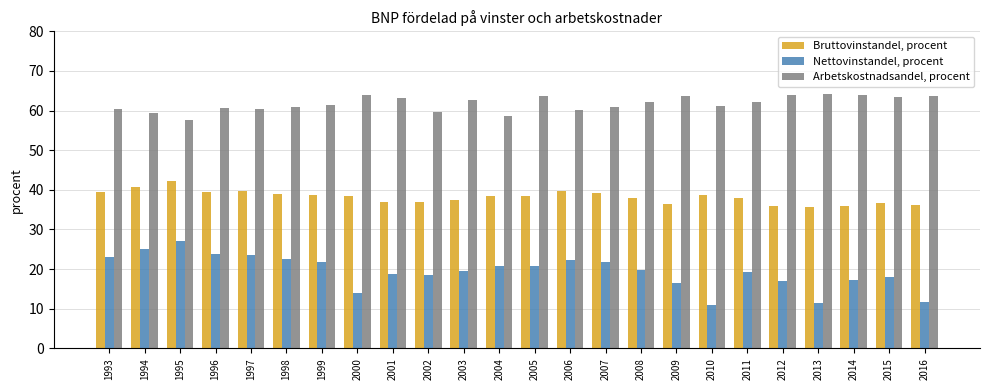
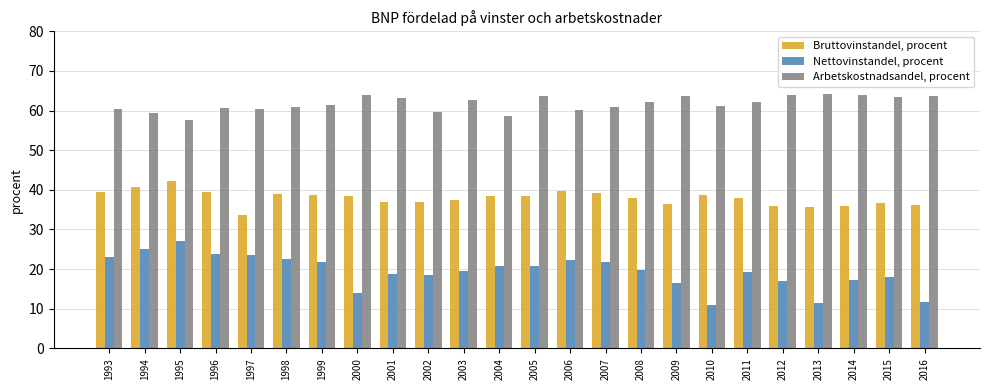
  {
    "Bruttovinstandel, procent": {
      "1993": 40,
      "1994": 41,
      "1995": 42,
      "1996": 39,
-     "1997": 40,
+     "1997": 34,
      "1998": 39,
      "1999": 39,
      "2000": 38,
      "2001": 37,
      "2002": 37,
      "2003": 37,
      "2004": 38,
      "2005": 39,
      "2006": 40,
      "2007": 39,
      "2008": 38,
      "2009": 36,
      "2010": 39,
      "2011": 38,
      "2012": 36,
      "2013": 36,
      "2014": 36,
      "2015": 37,
      "2016": 36
    },
    "Nettovinstandel, procent": {
      "1993": 23,
      "1994": 25,
      "1995": 27,
      "1996": 24,
      "1997": 24,
      "1998": 23,
      "1999": 22,
      "2000": 14,
      "2001": 19,
      "2002": 19,
      "2003": 20,
      "2004": 21,
      "2005": 21,
      "2006": 22,
      "2007": 22,
      "2008": 20,
      "2009": 16,
      "2010": 11,
      "2011": 19,
      "2012": 17,
      "2013": 11,
      "2014": 17,
      "2015": 18,
      "2016": 12
    },
    "Arbetskostnadsandel, procent": {
      "1993": 60,
      "1994": 59,
      "1995": 58,
      "1996": 61,
      "1997": 60,
      "1998": 61,
      "1999": 61,
      "2000": 64,
      "2001": 63,
      "2002": 60,
      "2003": 63,
      "2004": 59,
      "2005": 64,
      "2006": 60,
      "2007": 61,
      "2008": 62,
      "2009": 64,
      "2010": 61,
      "2011": 62,
      "2012": 64,
      "2013": 64,
      "2014": 64,
      "2015": 63,
      "2016": 64
    }
  }
